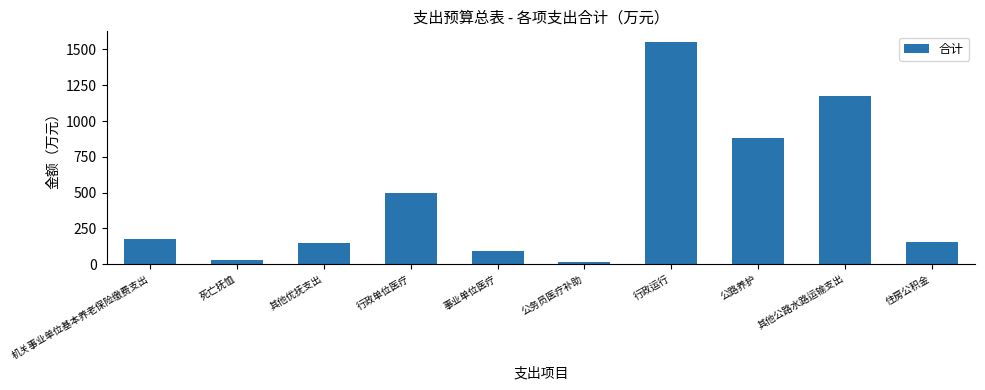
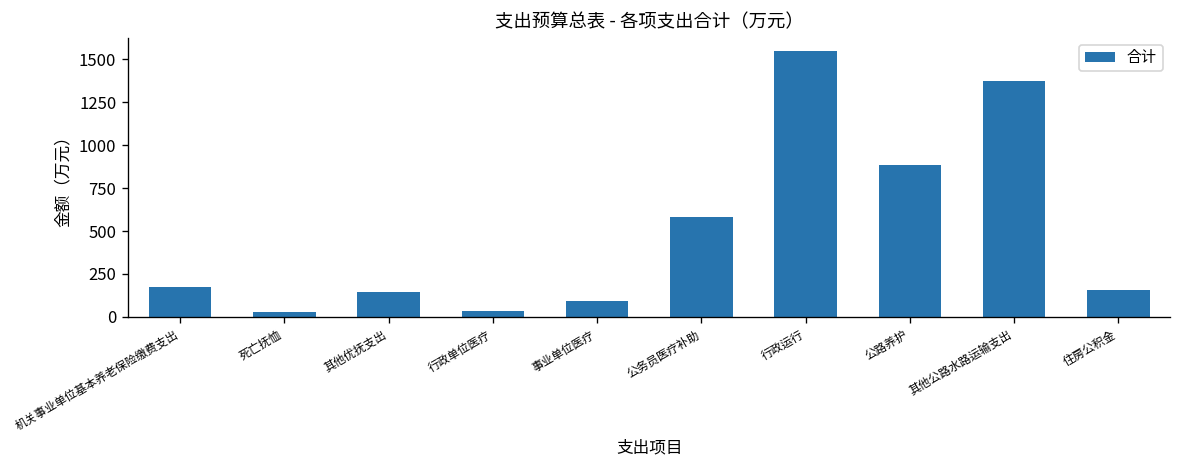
  {
    "机关事业单位基本养老保险缴费支出": 170,
    "死亡抚恤": 30,
    "其他优抚支出": 150,
-   "行政单位医疗": 500,
+   "行政单位医疗": 30,
    "事业单位医疗": 90,
-   "公务员医疗补助": 10,
+   "公务员医疗补助": 580,
    "行政运行": 1550,
    "公路养护": 880,
-   "其他公路水路运输支出": 1180,
+   "其他公路水路运输支出": 1370,
    "住房公积金": 160
  }
